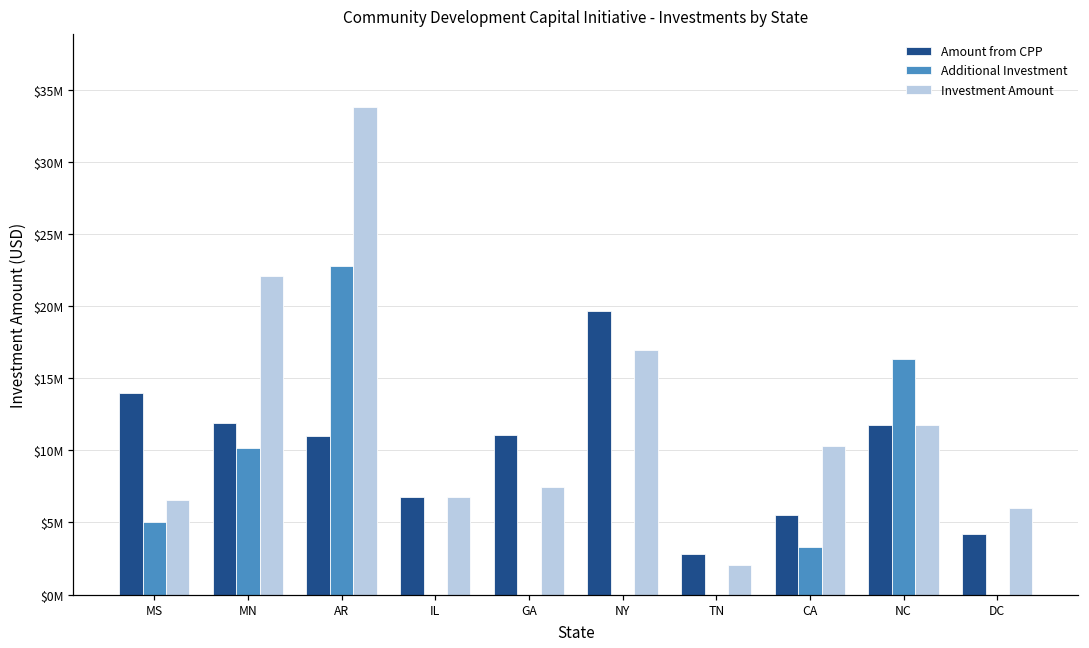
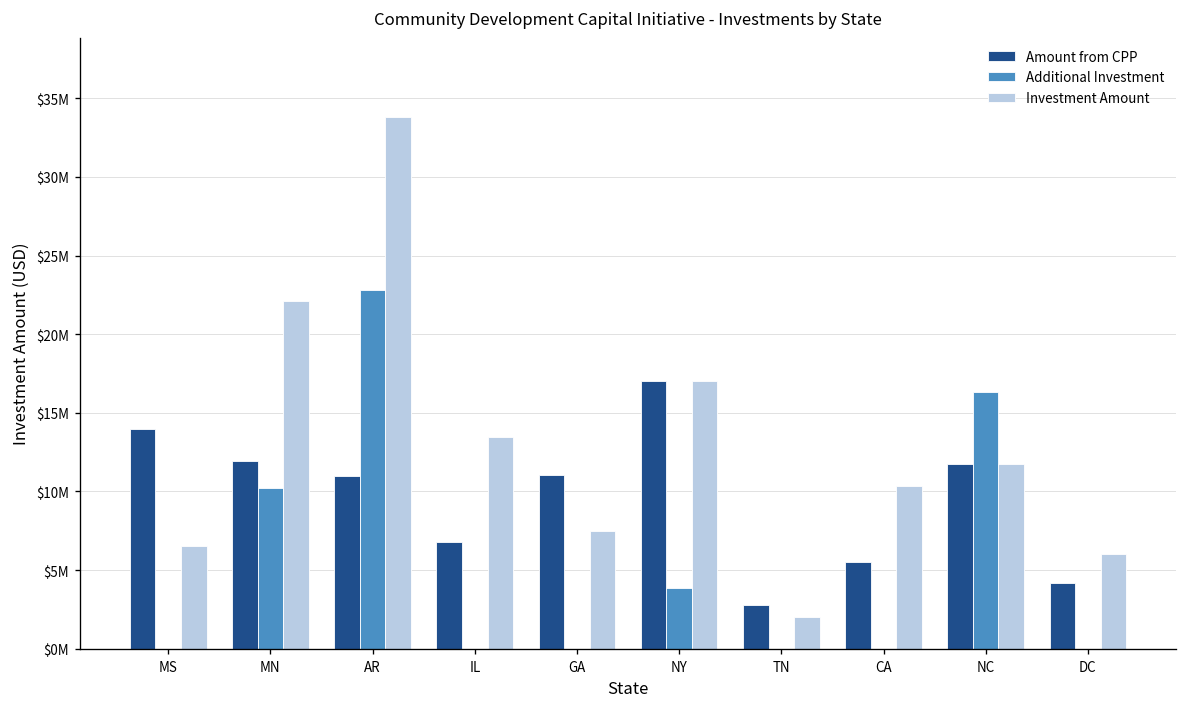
  {
    "Amount from CPP": {
      "MS": "$14000000",
      "MN": "$11900000",
      "AR": "$11000000",
      "IL": "$6800000",
      "GA": "$11100000",
-     "NY": "$19600000",
+     "NY": "$17000000",
      "TN": "$2800000",
      "CA": "$5500000",
      "NC": "$11700000",
      "DC": "$4200000"
    },
    "Additional Investment": {
-     "MS": "$5000000",
+     "MS": "$0",
      "MN": "$10200000",
      "AR": "$22800000",
      "IL": "$0",
      "GA": "$0",
-     "NY": "$0",
+     "NY": "$3900000",
      "TN": "$0",
-     "CA": "$3300000",
+     "CA": "$0",
      "NC": "$16400000",
      "DC": "$0"
    },
    "Investment Amount": {
      "MS": "$6500000",
      "MN": "$22100000",
      "AR": "$33800000",
-     "IL": "$6800000",
+     "IL": "$13500000",
      "GA": "$7500000",
      "NY": "$17000000",
      "TN": "$2000000",
      "CA": "$10300000",
      "NC": "$11700000",
      "DC": "$6000000"
    }
  }
